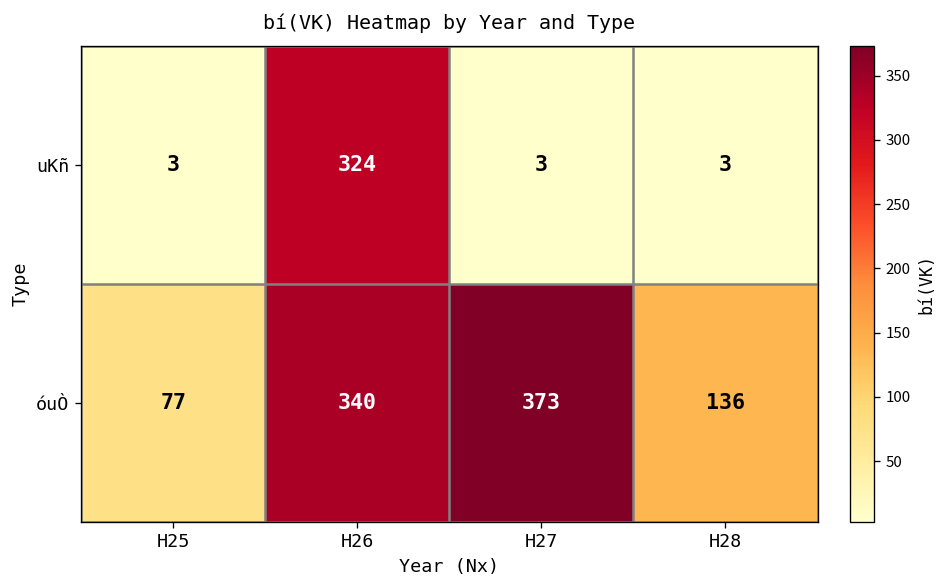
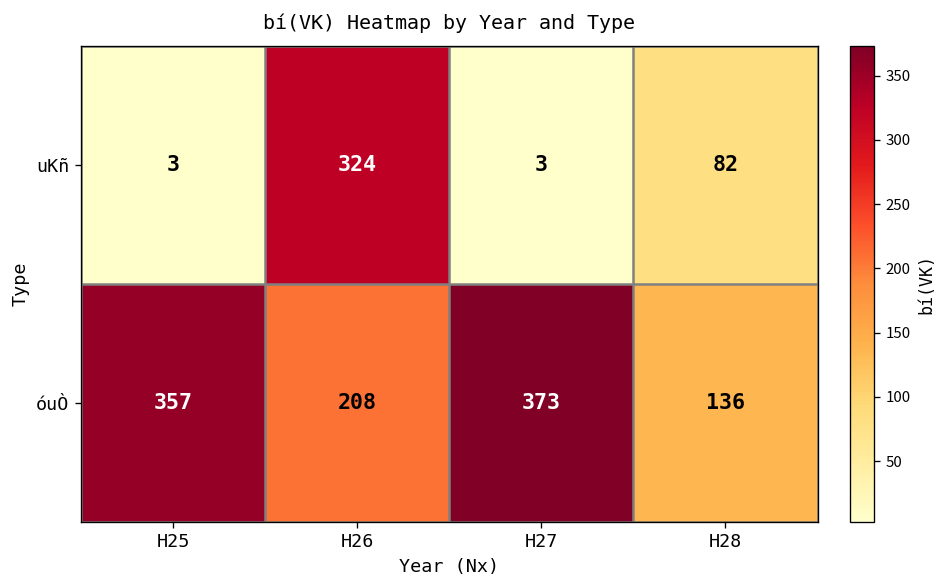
  {
    "uKñ": {
      "H25": 3,
      "H26": 324,
      "H27": 3,
-     "H28": 3
+     "H28": 82
    },
    "óuÒ": {
-     "H25": 77,
-     "H26": 340,
+     "H25": 357,
+     "H26": 208,
      "H27": 373,
      "H28": 136
    }
  }
